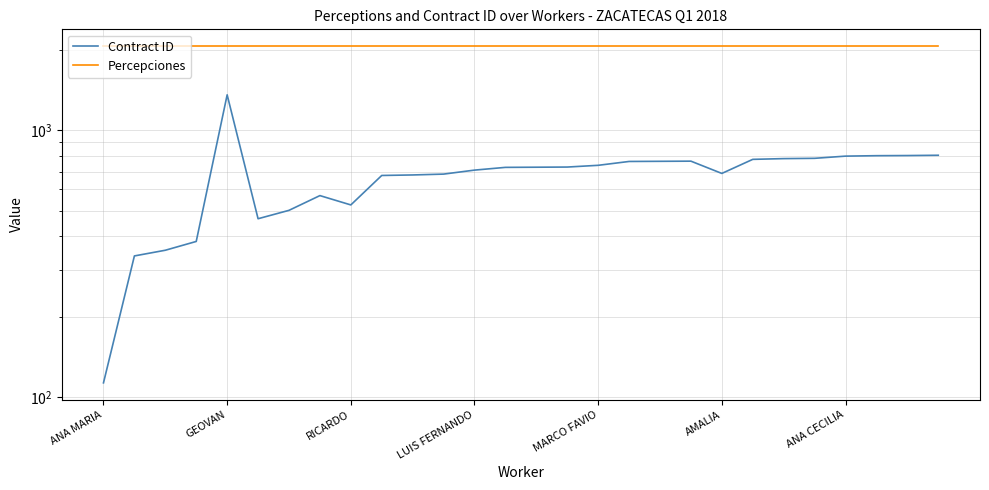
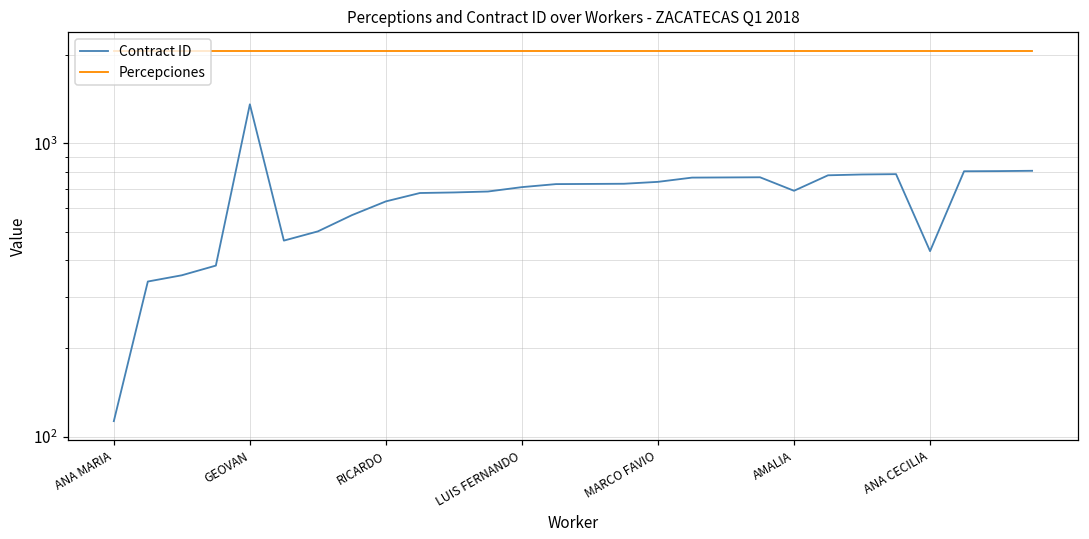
  {
    "Contract ID": {
      "ANA MARIA": 113,
      "GEOVAN": 1400,
-     "RICARDO": 530,
+     "RICARDO": 630,
      "LUIS FERNANDO": 710,
      "MARCO FAVIO": 740,
      "AMALIA": 690,
-     "ANA CECILIA": 800
+     "ANA CECILIA": 430
    },
    "Percepciones": {
      "GEOVAN": 2100,
      "RICARDO": 2100,
      "LUIS FERNANDO": 2100,
      "MARCO FAVIO": 2100,
      "AMALIA": 2100,
      "ANA CECILIA": 2100
    }
  }
